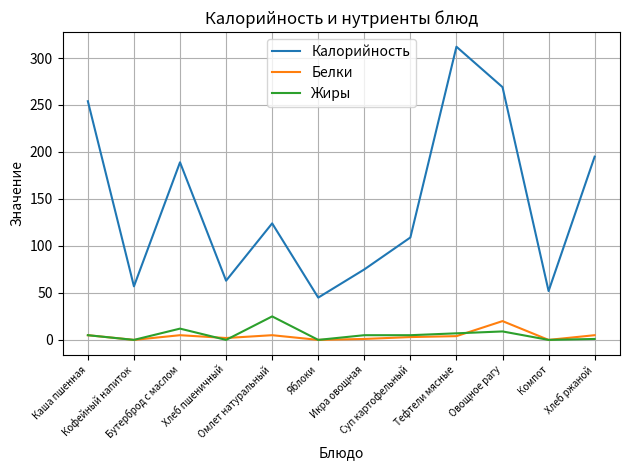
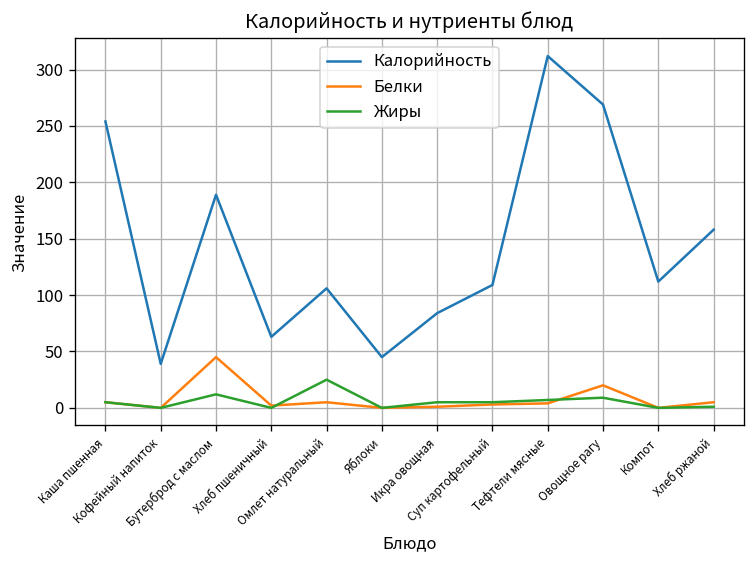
  {
    "Калорийность": {
      "Каша пшенная": 250,
-     "Кофейный напиток": 60,
+     "Кофейный напиток": 40,
      "Бутерброд с маслом": 190,
      "Хлеб пшеничный": 60,
-     "Омлет натуральный": 120,
+     "Омлет натуральный": 110,
      "Яблоки": 50,
-     "Икра овощная": 75,
+     "Икра овощная": 84,
      "Суп картофельный": 110,
      "Тефтели мясные": 310,
      "Овощное рагу": 270,
-     "Компот": 50,
-     "Хлеб ржаной": 200
+     "Компот": 110,
+     "Хлеб ржаной": 160
    },
    "Белки": {
-     "Бутерброд с маслом": 10,
+     "Бутерброд с маслом": 50,
      "Омлет натуральный": 10,
      "Икра овощная": 0,
      "Тефтели мясные": 0,
      "Овощное рагу": 20,
      "Хлеб ржаной": 10
    },
    "Жиры": {
      "Бутерброд с маслом": 10,
      "Омлет натуральный": 30,
      "Икра овощная": 10,
      "Тефтели мясные": 10,
      "Овощное рагу": 10,
      "Хлеб ржаной": 0
    }
  }
